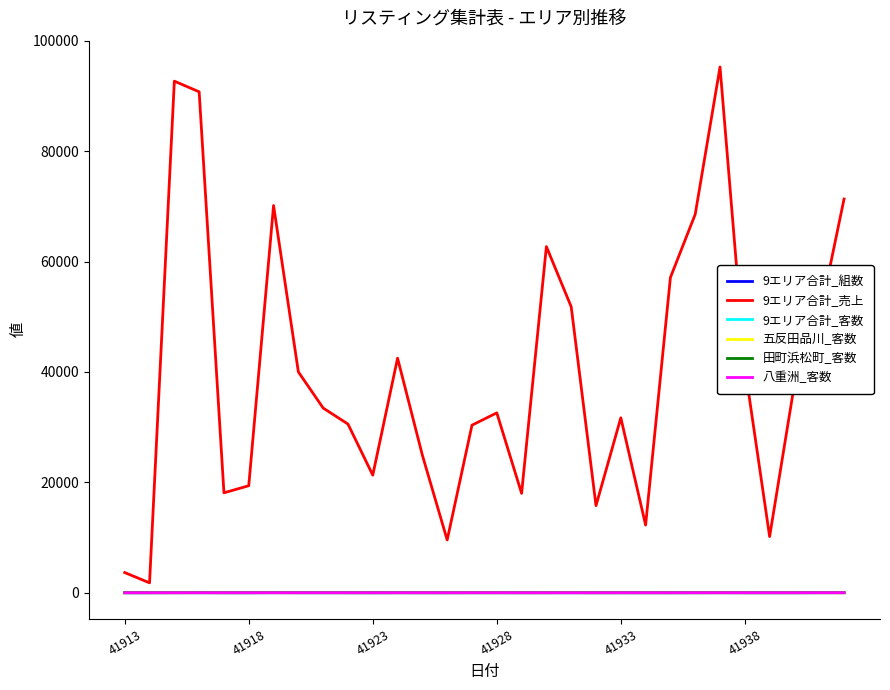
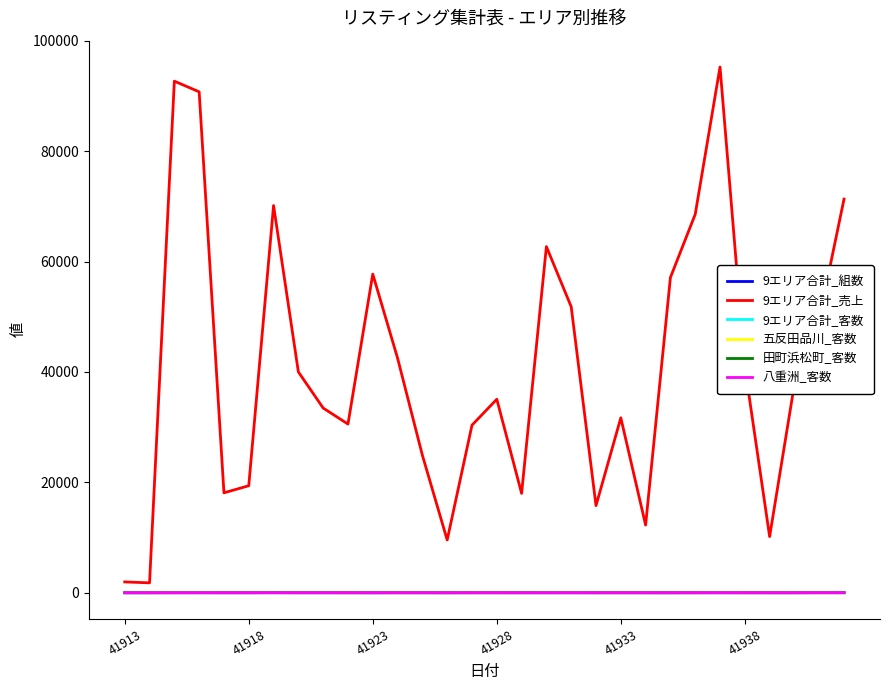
  {
    "9エリア合計_売上": {
-     "41913": 4000,
+     "41913": 2000,
      "41918": 19000,
-     "41923": 21000,
-     "41928": 33000,
+     "41923": 58000,
+     "41928": 35000,
      "41933": 32000
    }
  }
